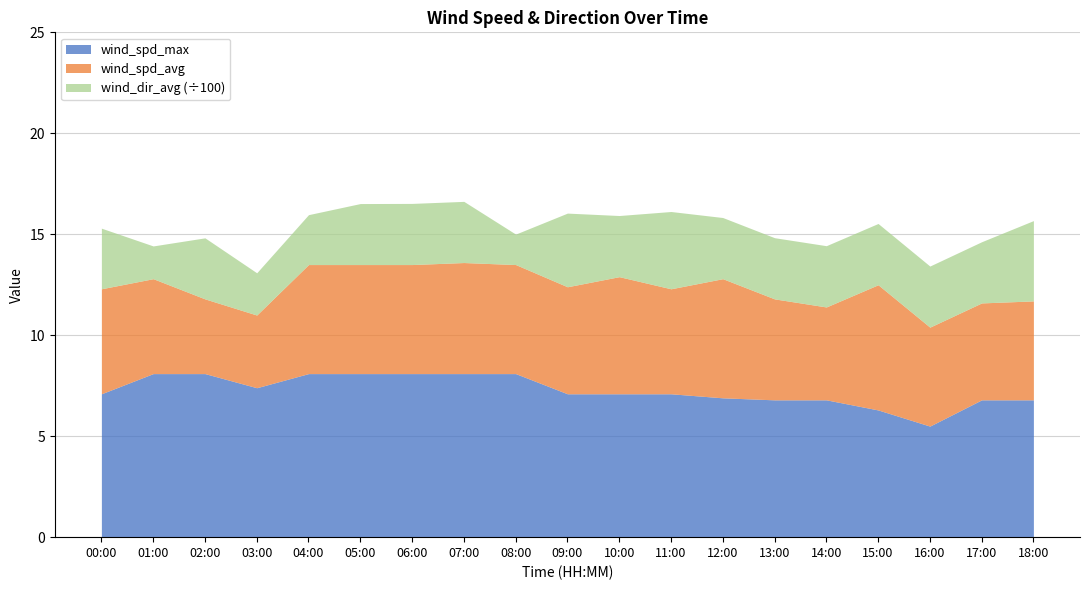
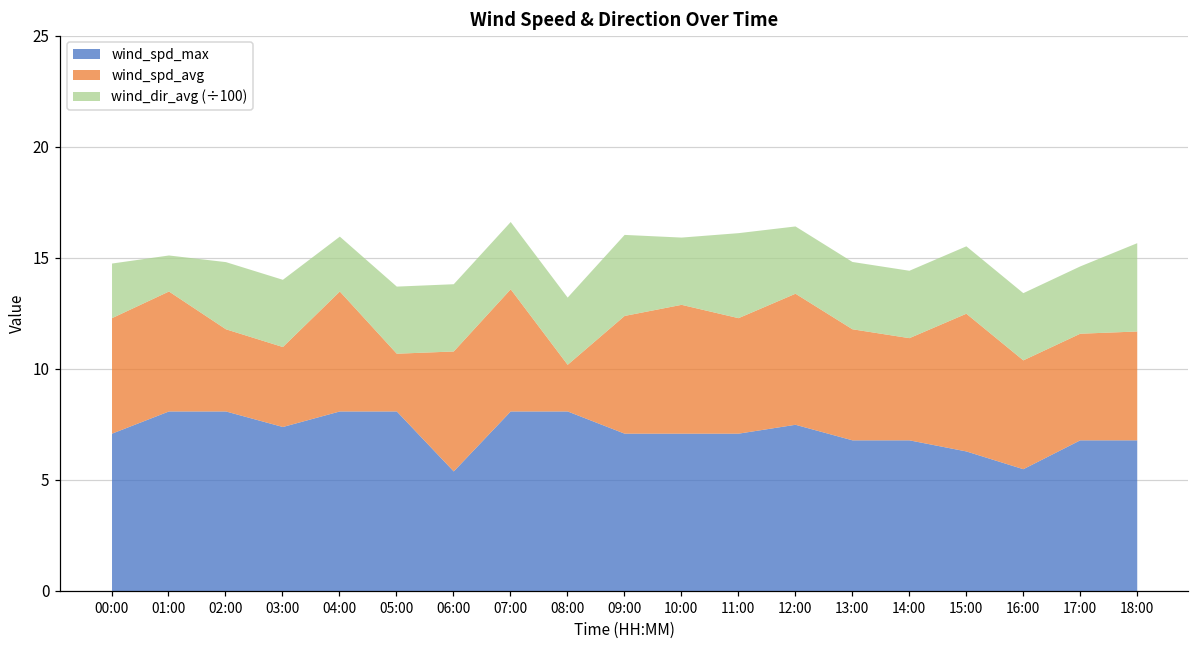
  {
    "wind_spd_max": {
      "00:00": 7.1,
      "01:00": 8.1,
      "02:00": 8.1,
      "03:00": 7.4,
      "04:00": 8.1,
      "05:00": 8.1,
-     "06:00": 8.1,
+     "06:00": 5.4,
      "07:00": 8.1,
      "08:00": 8.1,
      "09:00": 7.1,
      "10:00": 7.1,
      "11:00": 7.1,
-     "12:00": 6.9,
+     "12:00": 7.5,
      "13:00": 6.8,
      "14:00": 6.8,
      "15:00": 6.3,
      "16:00": 5.5,
      "17:00": 6.8,
      "18:00": 6.8
    },
    "wind_spd_avg": {
      "00:00": 5.2,
-     "01:00": 4.7,
+     "01:00": 5.4,
      "02:00": 3.7,
      "03:00": 3.6,
      "04:00": 5.4,
-     "05:00": 5.4,
+     "05:00": 2.6,
      "06:00": 5.4,
      "07:00": 5.5,
-     "08:00": 5.4,
+     "08:00": 2.1,
      "09:00": 5.3,
      "10:00": 5.8,
      "11:00": 5.2,
      "12:00": 5.9,
      "13:00": 5.0,
      "14:00": 4.6,
      "15:00": 6.2,
      "16:00": 4.9,
      "17:00": 4.8,
      "18:00": 4.9
    },
    "wind_dir_avg (÷100)": {
-     "00:00": 3.0,
+     "00:00": 2.5,
      "01:00": 1.6,
      "02:00": 3.0,
-     "03:00": 2.1,
+     "03:00": 3.0,
      "04:00": 2.5,
      "05:00": 3.0,
      "06:00": 3.0,
      "07:00": 3.0,
-     "08:00": 1.5,
+     "08:00": 3.0,
      "09:00": 3.6,
      "10:00": 3.0,
      "11:00": 3.8,
      "12:00": 3.0,
      "13:00": 3.0,
      "14:00": 3.0,
      "15:00": 3.0,
      "16:00": 3.0,
      "17:00": 3.0,
      "18:00": 4.0
    }
  }
